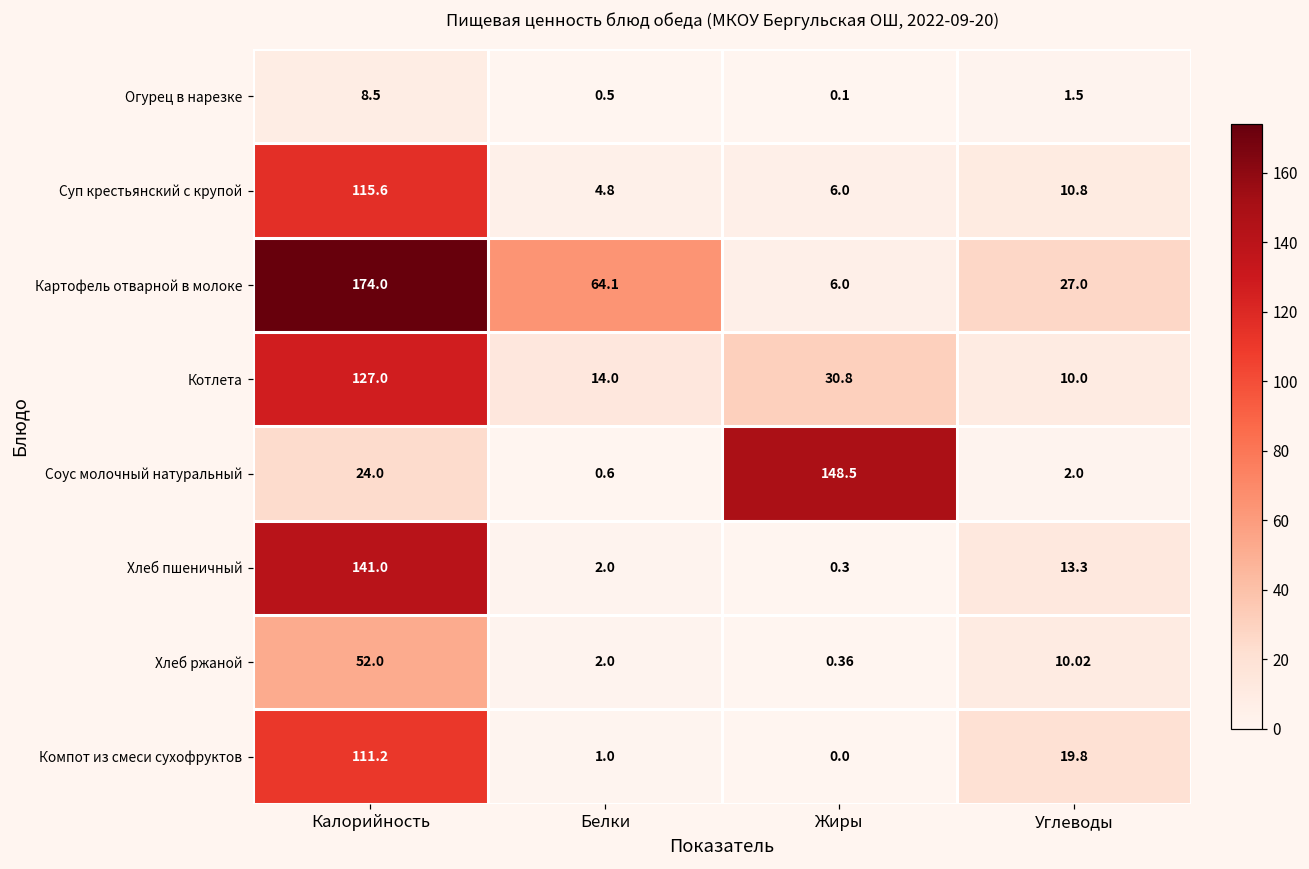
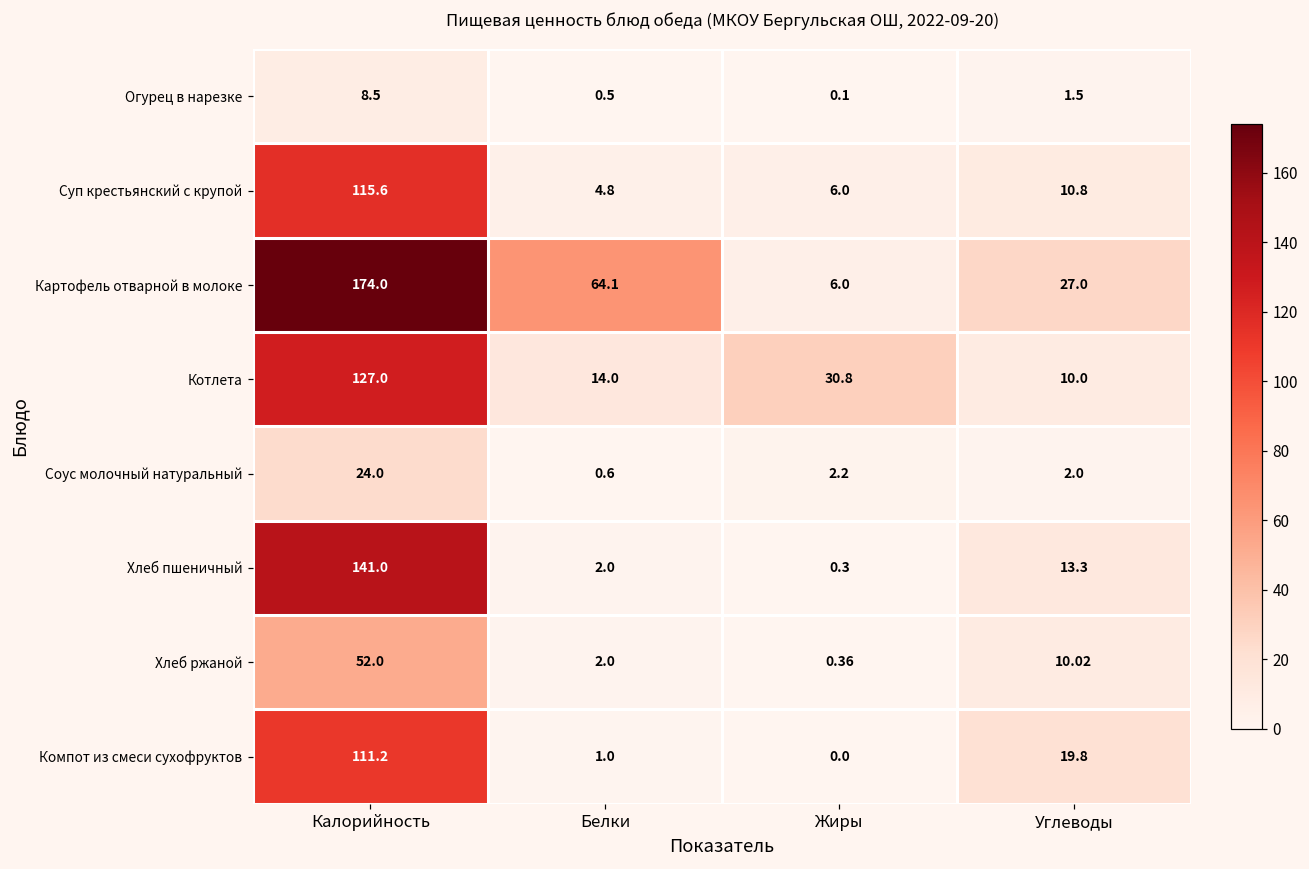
  {
    "Огурец в нарезке": {
      "Калорийность": 8.5,
      "Белки": 0.5,
      "Жиры": 0.1,
      "Углеводы": 1.5
    },
    "Суп крестьянский с крупой": {
      "Калорийность": 115.6,
      "Белки": 4.8,
      "Жиры": 6.0,
      "Углеводы": 10.8
    },
    "Картофель отварной в молоке": {
      "Калорийность": 174.0,
      "Белки": 64.1,
      "Жиры": 6.0,
      "Углеводы": 27.0
    },
    "Котлета": {
      "Калорийность": 127.0,
      "Белки": 14.0,
      "Жиры": 30.8,
      "Углеводы": 10.0
    },
    "Соус молочный натуральный": {
      "Калорийность": 24.0,
      "Белки": 0.6,
-     "Жиры": 148.5,
+     "Жиры": 2.2,
      "Углеводы": 2.0
    },
    "Хлеб пшеничный": {
      "Калорийность": 141.0,
      "Белки": 2.0,
      "Жиры": 0.3,
      "Углеводы": 13.3
    },
    "Хлеб ржаной": {
      "Калорийность": 52.0,
      "Белки": 2.0,
      "Жиры": 0.36,
      "Углеводы": 10.02
    },
    "Компот из смеси сухофруктов": {
      "Калорийность": 111.2,
      "Белки": 1.0,
      "Жиры": 0.0,
      "Углеводы": 19.8
    }
  }
